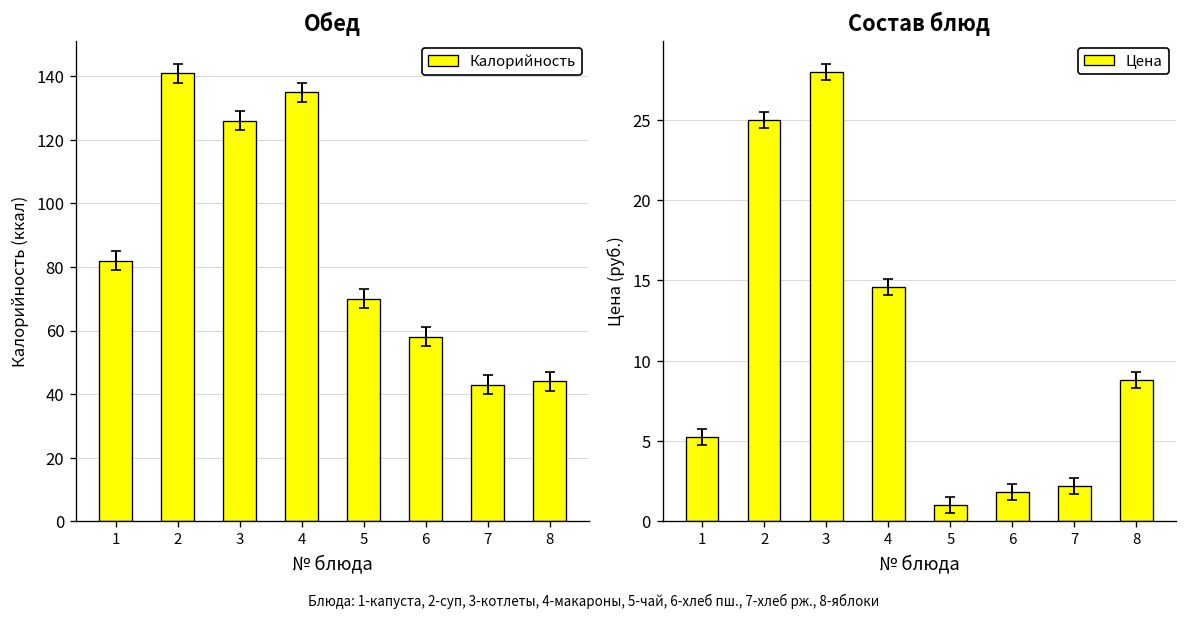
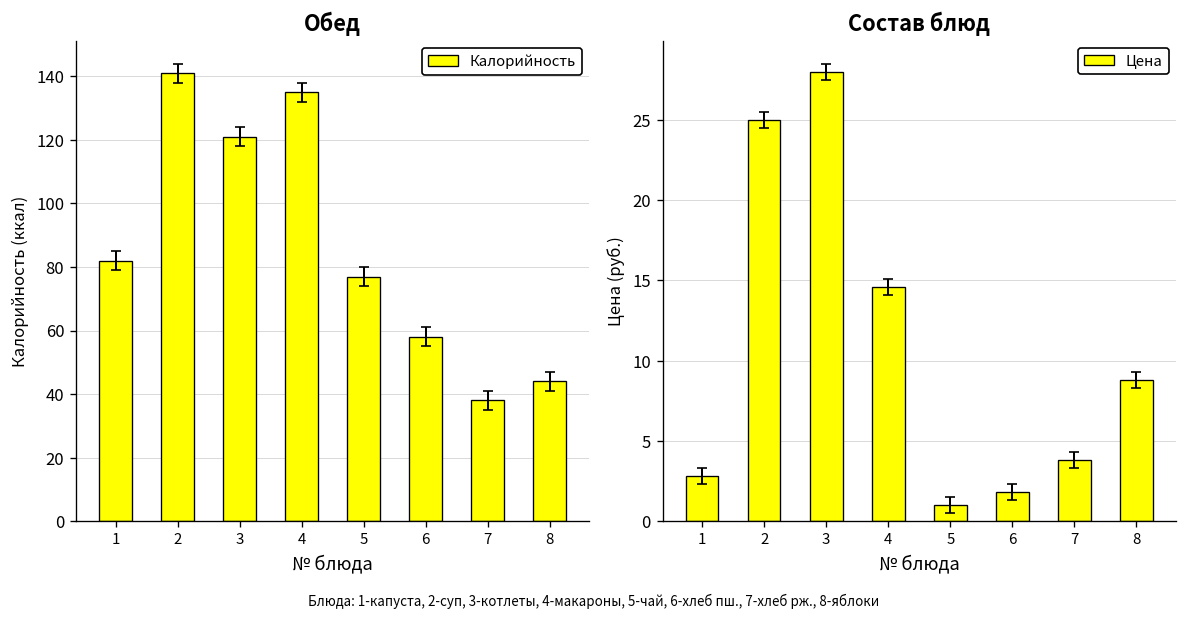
  {
    "Обед": {
      "Калорийность": {
        "1": 82,
        "2": 141,
-       "3": 126,
+       "3": 121,
        "4": 135,
-       "5": 70,
+       "5": 77,
        "6": 58,
-       "7": 43,
+       "7": 38,
        "8": 44
      }
    },
    "Состав блюд": {
      "Цена": {
-       "1": 5.3,
+       "1": 2.8,
        "2": 25.0,
        "3": 28.0,
        "4": 14.6,
        "5": 1.0,
        "6": 1.8,
-       "7": 2.2,
+       "7": 3.8,
        "8": 8.8
      }
    }
  }
